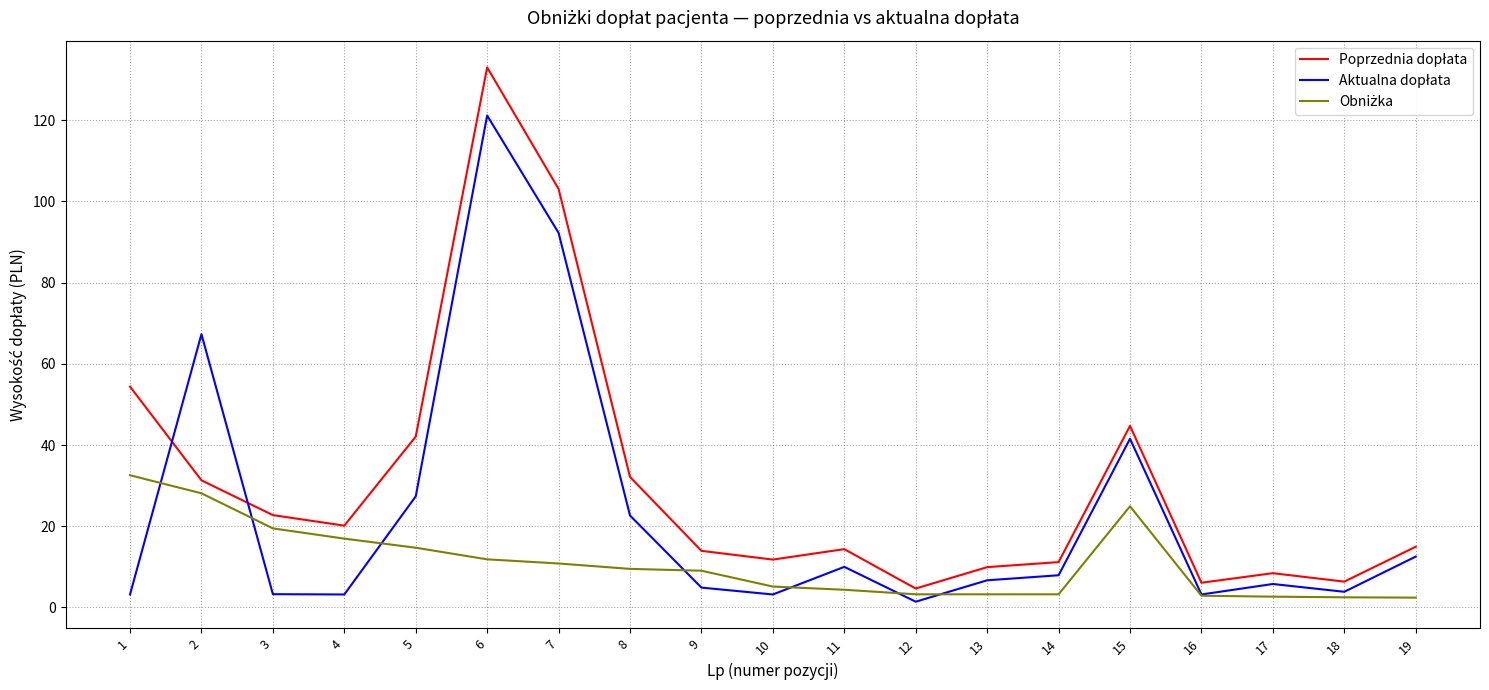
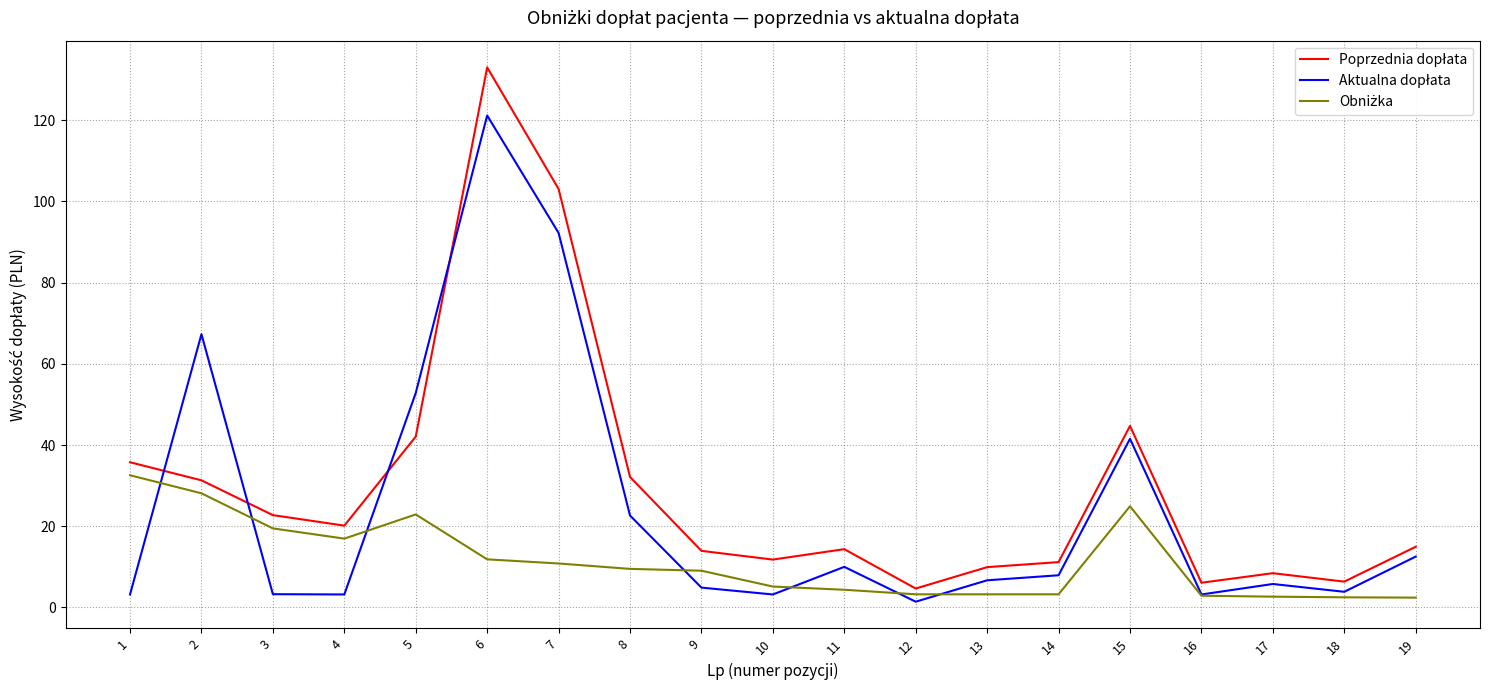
  {
    "Poprzednia dopłata": {
-     "1": 54,
+     "1": 36,
      "2": 31,
      "3": 23,
      "4": 20,
      "5": 42,
      "6": 133,
      "7": 103,
      "8": 32,
      "9": 14,
      "10": 12,
      "11": 14,
      "12": 5,
      "13": 10,
      "14": 11,
      "15": 45,
      "16": 6,
      "17": 8,
      "18": 6,
      "19": 15
    },
    "Aktualna dopłata": {
      "1": 3,
      "2": 67,
      "3": 3,
      "4": 3,
-     "5": 27,
+     "5": 53,
      "6": 121,
      "7": 92,
      "8": 23,
      "9": 5,
      "10": 3,
      "11": 10,
      "12": 1,
      "13": 7,
      "14": 8,
      "15": 42,
      "17": 6,
      "18": 4,
      "19": 13
    },
    "Obniżka": {
      "1": 33,
      "2": 28,
      "3": 19,
      "4": 17,
-     "5": 15,
+     "5": 23,
      "6": 12,
      "7": 11,
      "8": 10,
      "9": 9,
      "10": 5,
      "11": 4,
      "12": 3,
      "13": 3,
      "14": 3,
      "15": 25,
      "17": 3,
      "18": 3,
      "19": 2
    }
  }
